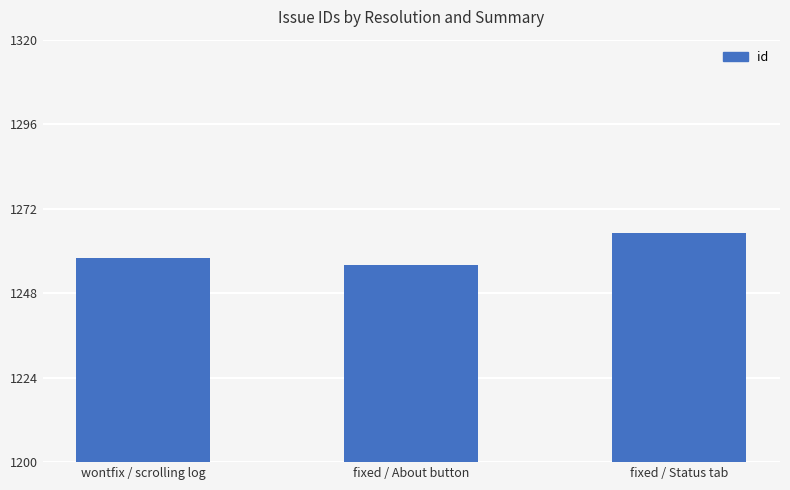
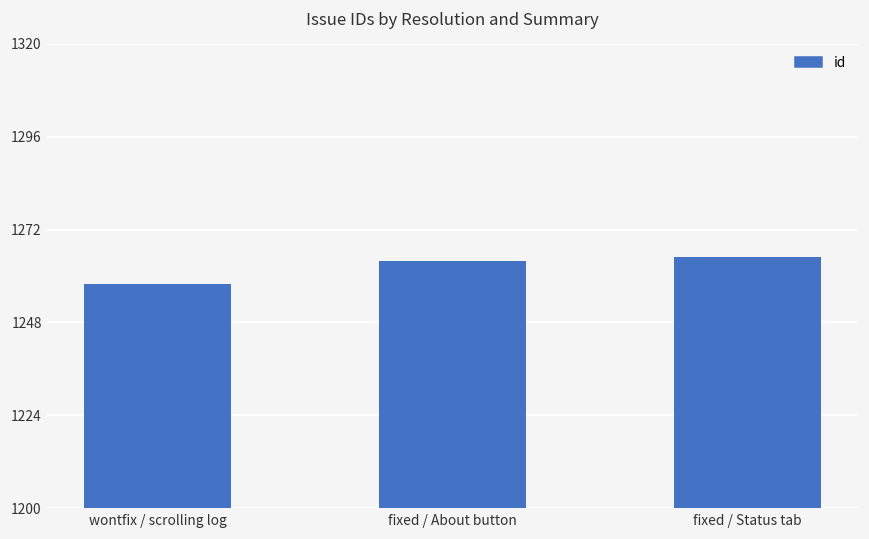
  {
    "wontfix / scrolling log": 1258,
-   "fixed / About button": 1256,
+   "fixed / About button": 1264,
    "fixed / Status tab": 1265
  }
